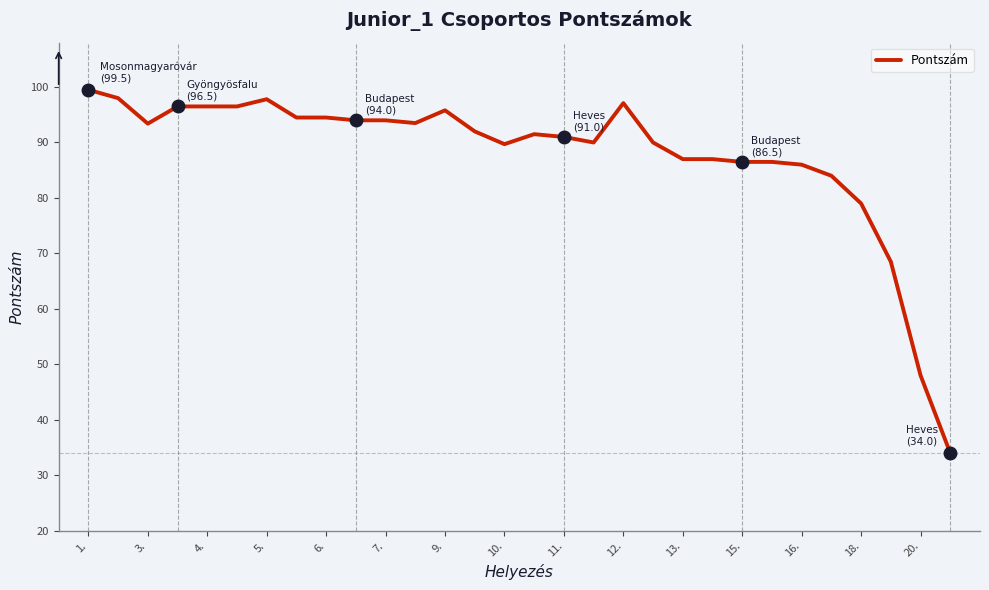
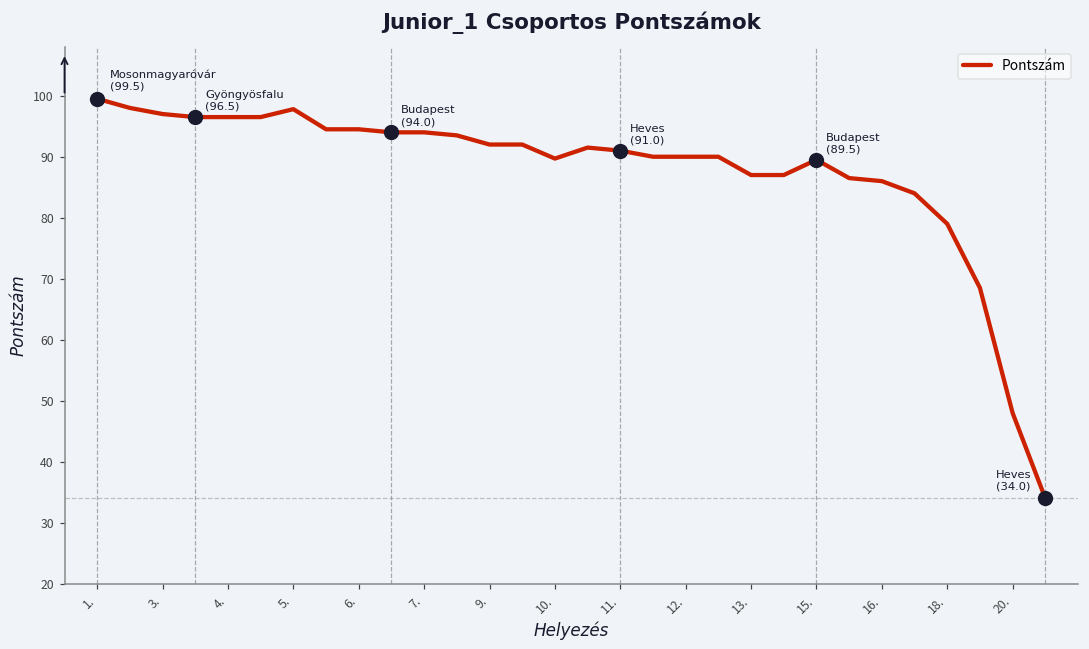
  {
    "Pontszám": {
-     "3.": "93",
+     "3.": "97",
      "4.": "(96.5)",
      "7.": "(94.0)",
-     "9.": "96",
-     "12.": "97",
-     "15.": "(86.5)"
+     "9.": "92",
+     "12.": "90",
+     "15.": "(89.5)"
    }
  }
